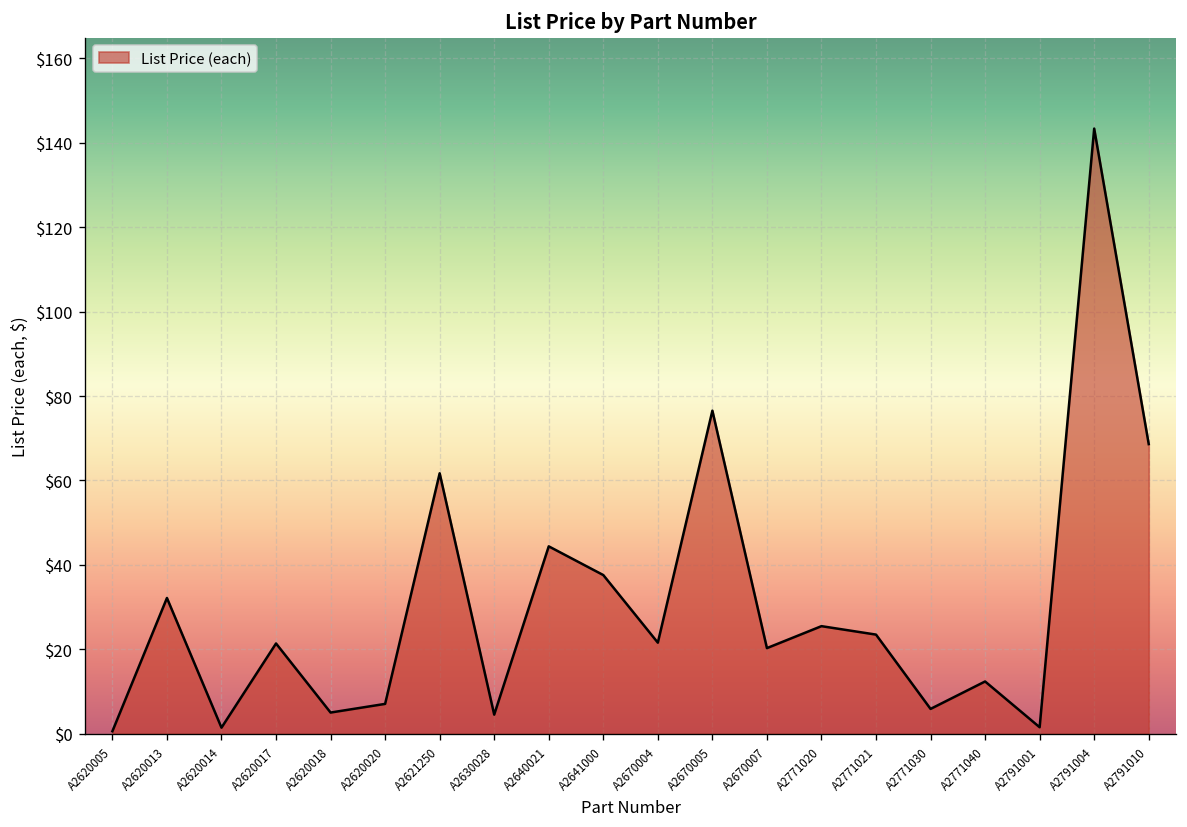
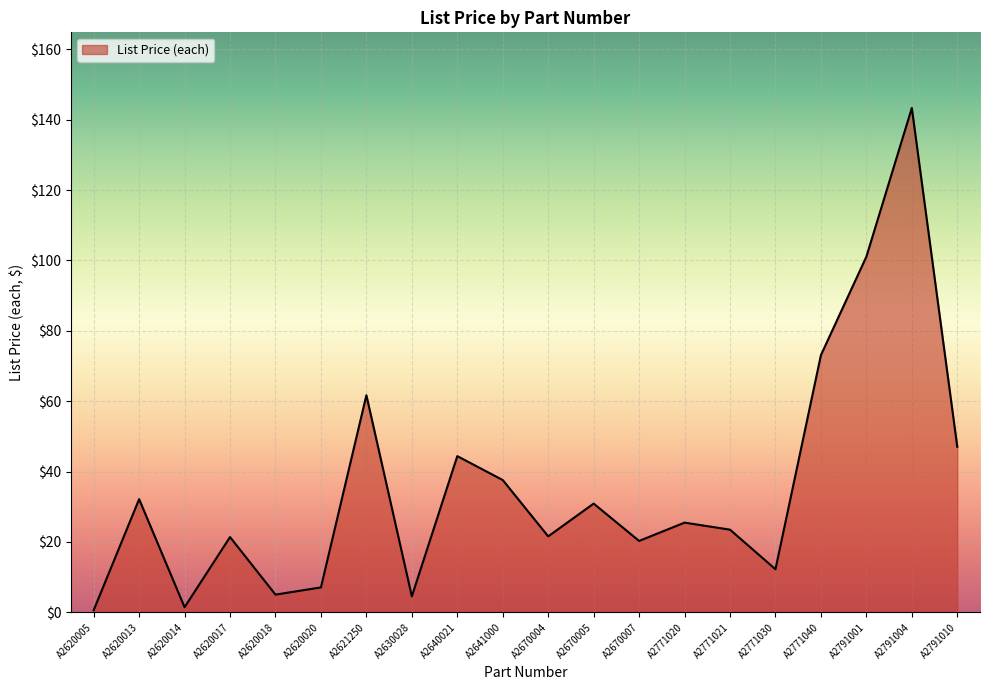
  {
    "A2620005": "$1",
    "A2620013": "$32",
    "A2620014": "$1",
    "A2620017": "$21",
    "A2620018": "$5",
    "A2620020": "$7",
    "A2621250": "$62",
    "A2630028": "$5",
    "A2640021": "$44",
    "A2641000": "$38",
    "A2670004": "$22",
-   "A2670005": "$77",
+   "A2670005": "$31",
    "A2670007": "$20",
    "A2771020": "$26",
    "A2771021": "$24",
-   "A2771030": "$6",
-   "A2771040": "$12",
-   "A2791001": "$2",
+   "A2771030": "$12",
+   "A2771040": "$73",
+   "A2791001": "$101",
    "A2791004": "$143",
-   "A2791010": "$69"
+   "A2791010": "$47"
  }
